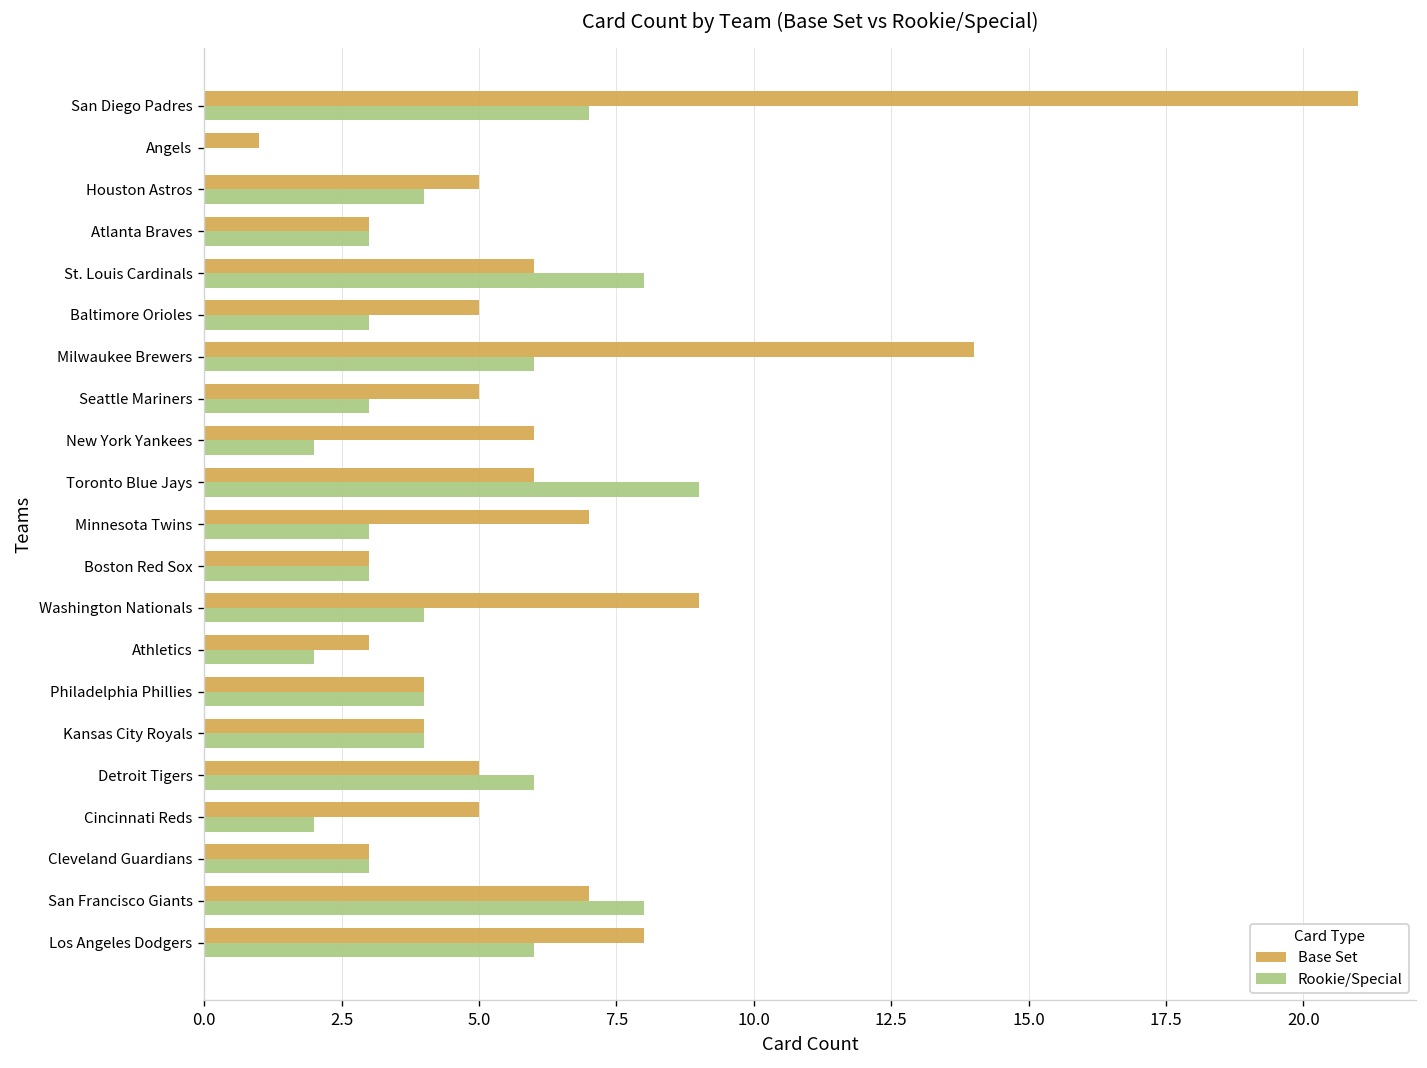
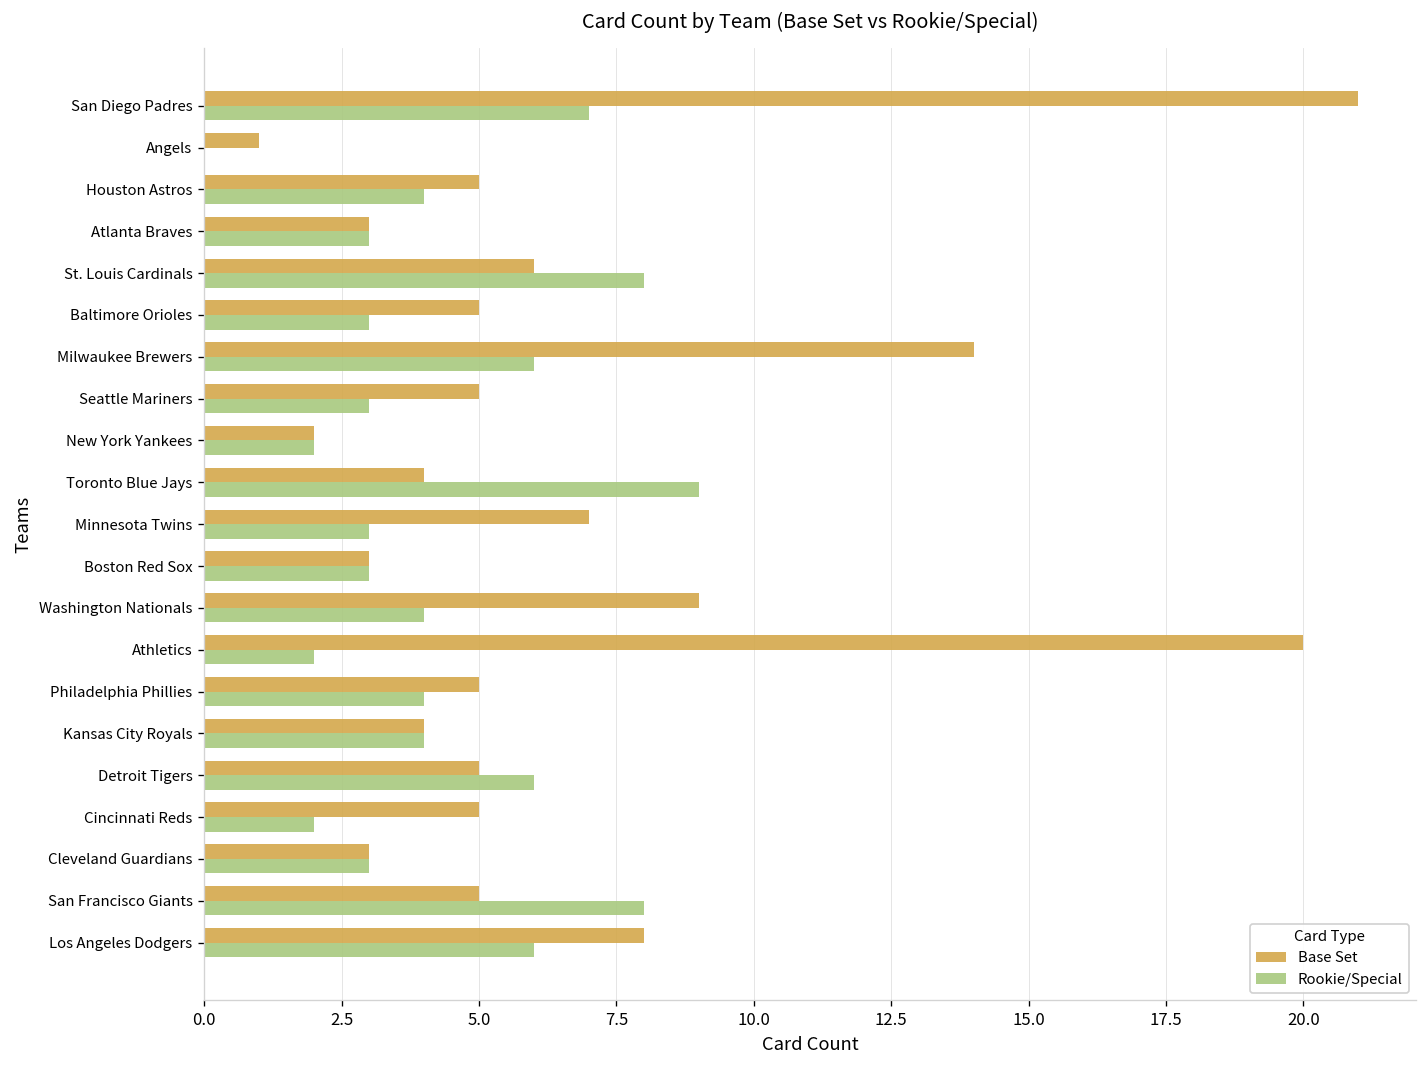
  {
    "Base Set": {
      "San Diego Padres": 21,
      "Angels": 1,
      "Houston Astros": 5,
      "Atlanta Braves": 3,
      "St. Louis Cardinals": 6,
      "Baltimore Orioles": 5,
      "Milwaukee Brewers": 14,
      "Seattle Mariners": 5,
-     "New York Yankees": 6,
-     "Toronto Blue Jays": 6,
+     "New York Yankees": 2,
+     "Toronto Blue Jays": 4,
      "Minnesota Twins": 7,
      "Boston Red Sox": 3,
      "Washington Nationals": 9,
-     "Athletics": 3,
-     "Philadelphia Phillies": 4,
+     "Athletics": 20,
+     "Philadelphia Phillies": 5,
      "Kansas City Royals": 4,
      "Detroit Tigers": 5,
      "Cincinnati Reds": 5,
      "Cleveland Guardians": 3,
-     "San Francisco Giants": 7,
+     "San Francisco Giants": 5,
      "Los Angeles Dodgers": 8
    },
    "Rookie/Special": {
      "San Diego Padres": 7,
      "Angels": 0,
      "Houston Astros": 4,
      "Atlanta Braves": 3,
      "St. Louis Cardinals": 8,
      "Baltimore Orioles": 3,
      "Milwaukee Brewers": 6,
      "Seattle Mariners": 3,
      "New York Yankees": 2,
      "Toronto Blue Jays": 9,
      "Minnesota Twins": 3,
      "Boston Red Sox": 3,
      "Washington Nationals": 4,
      "Athletics": 2,
      "Philadelphia Phillies": 4,
      "Kansas City Royals": 4,
      "Detroit Tigers": 6,
      "Cincinnati Reds": 2,
      "Cleveland Guardians": 3,
      "San Francisco Giants": 8,
      "Los Angeles Dodgers": 6
    }
  }
